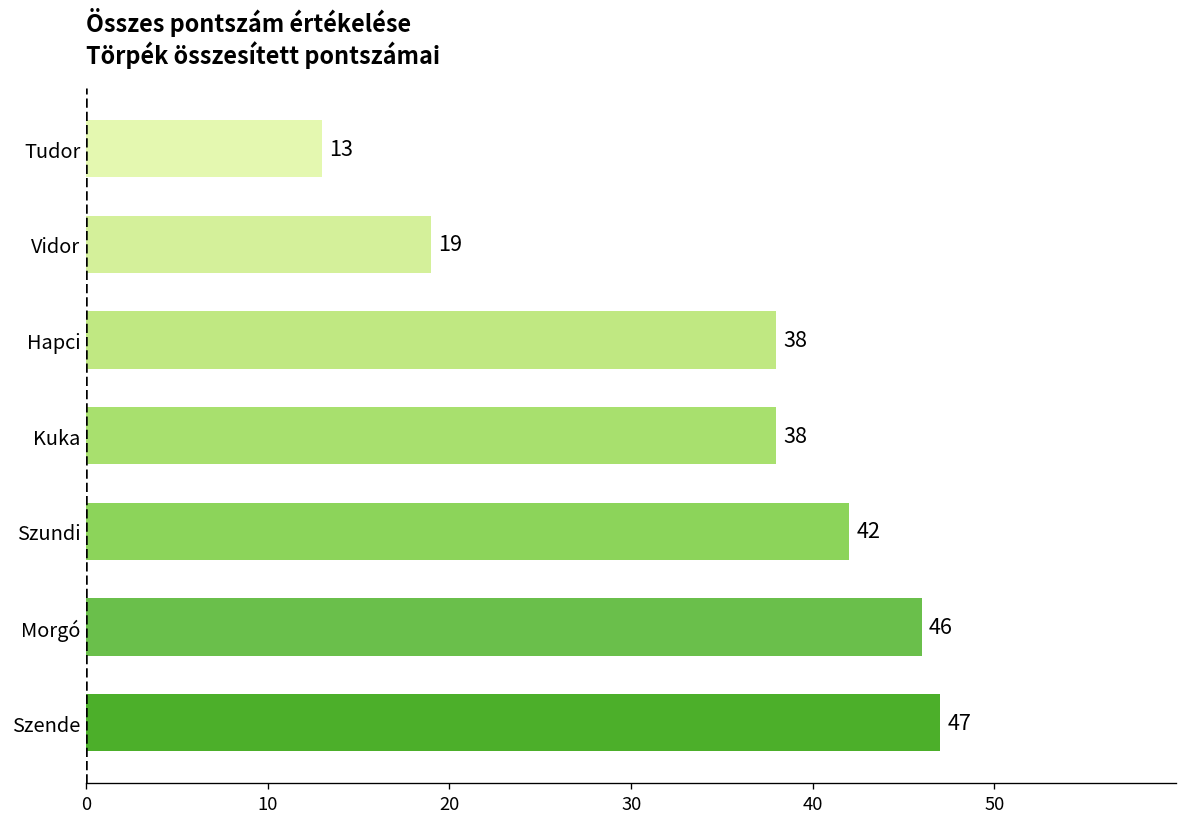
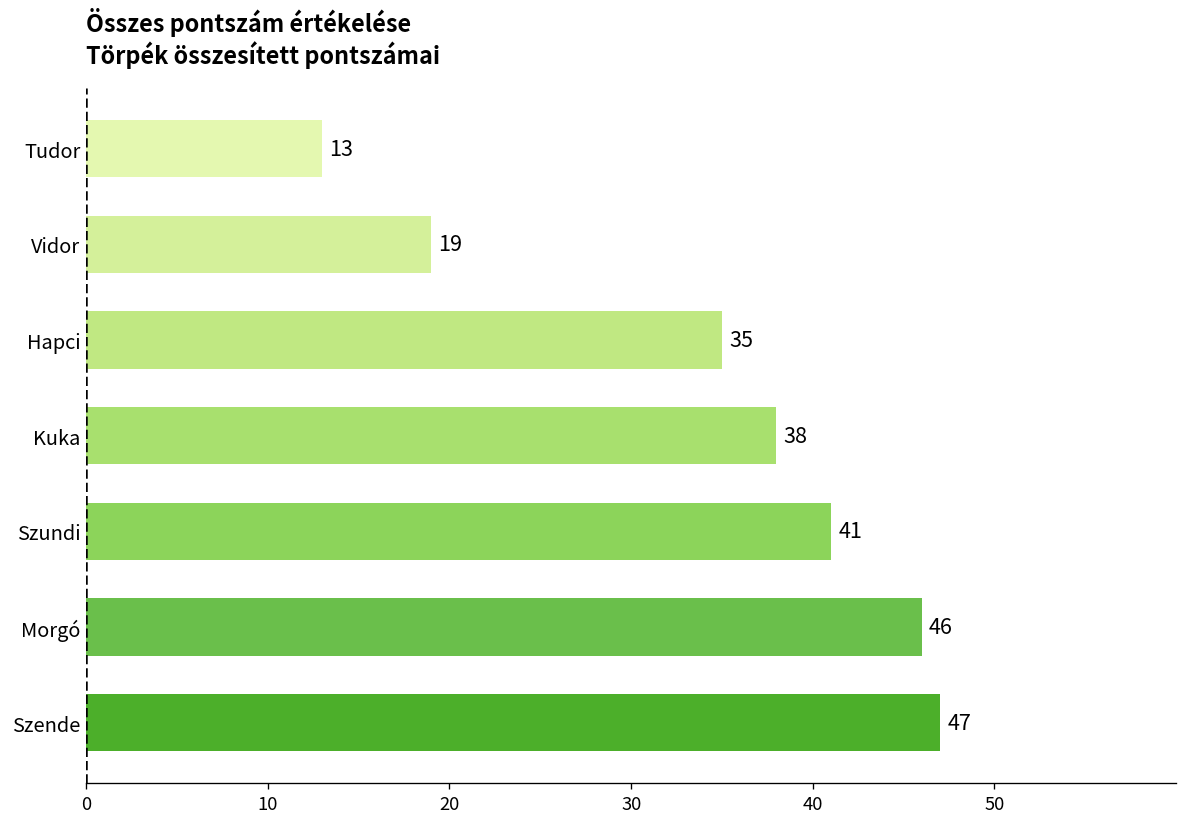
  {
    "Tudor": 13,
    "Vidor": 19,
-   "Hapci": 38,
+   "Hapci": 35,
    "Kuka": 38,
-   "Szundi": 42,
+   "Szundi": 41,
    "Morgó": 46,
    "Szende": 47
  }
